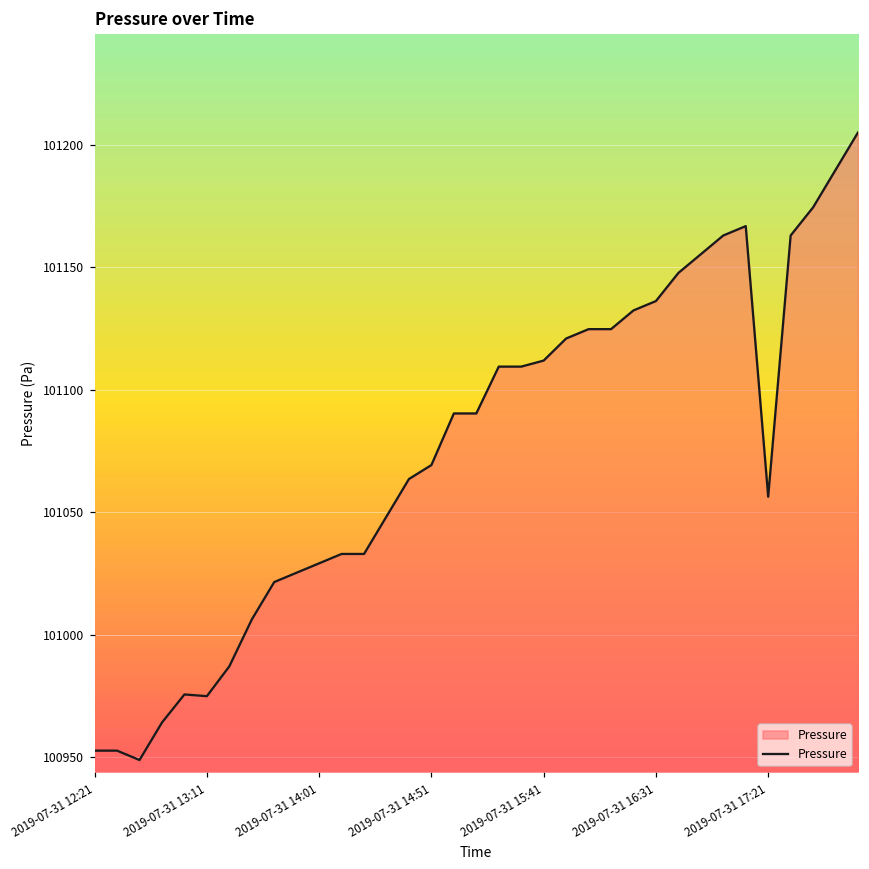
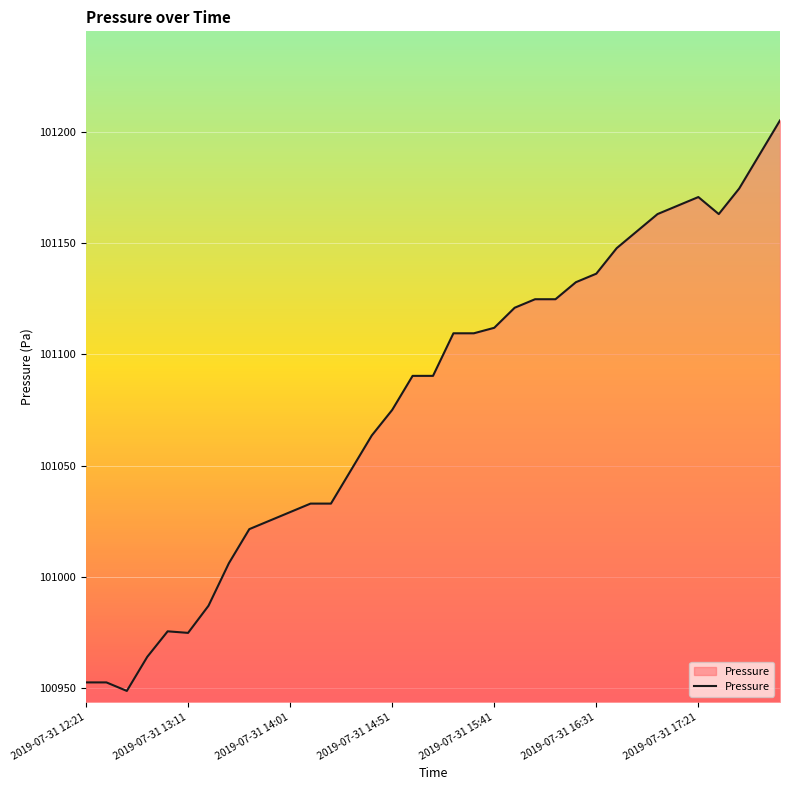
  {
    "2019-07-31 12:21": 100953,
    "2019-07-31 13:11": 100975,
    "2019-07-31 14:01": 101029,
-   "2019-07-31 14:51": 101069,
+   "2019-07-31 14:51": 101075,
    "2019-07-31 15:41": 101112,
    "2019-07-31 16:31": 101136,
-   "2019-07-31 17:21": 101056
+   "2019-07-31 17:21": 101171
  }
